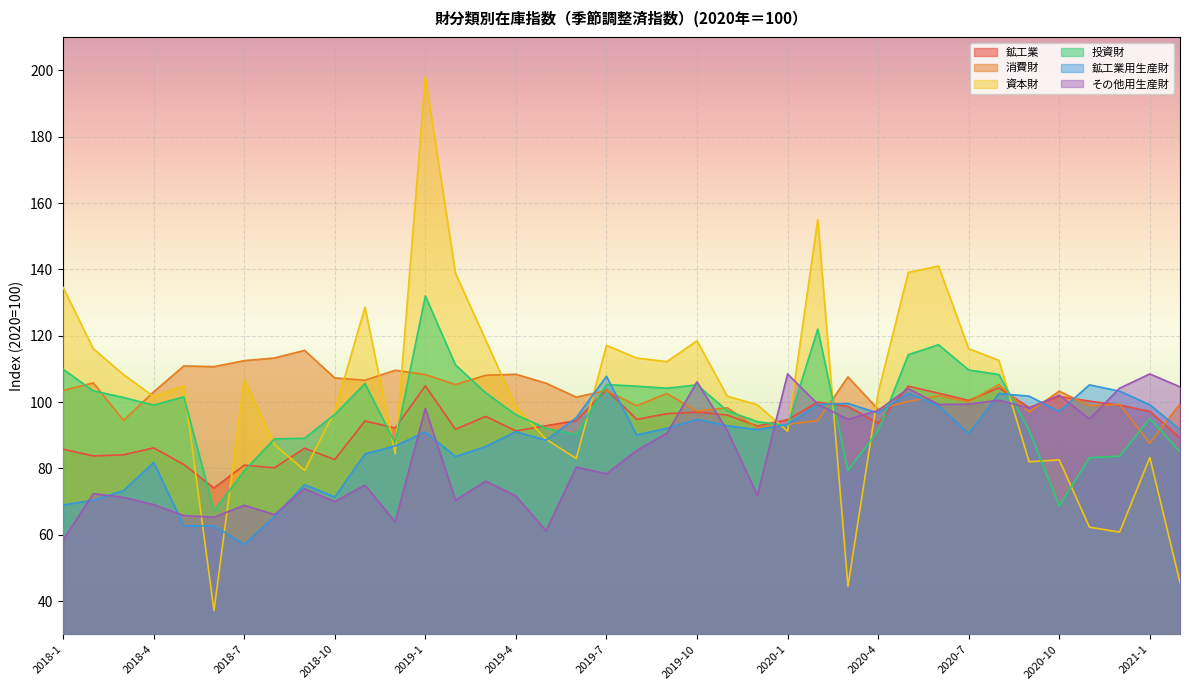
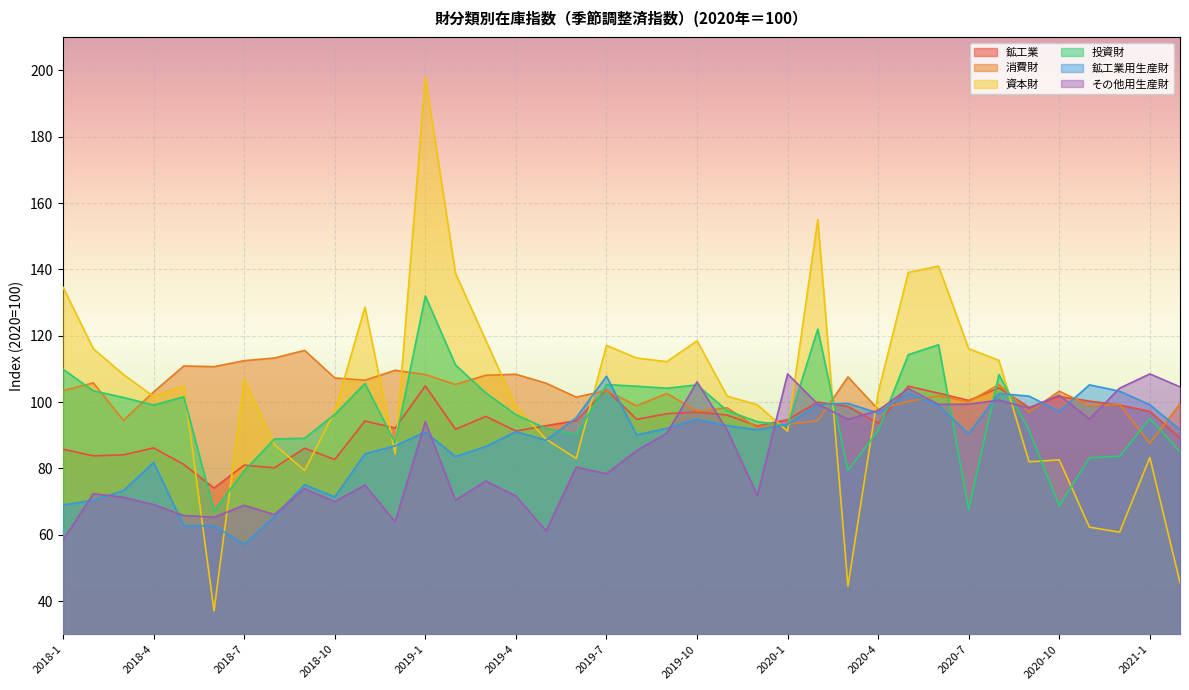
  {
    "投資財": {
      "2018-1": 110,
      "2018-4": 99,
      "2018-7": 79,
      "2018-10": 96,
      "2019-1": 132,
      "2019-4": 96,
      "2019-7": 105,
      "2019-10": 105,
      "2020-4": 91,
-     "2020-7": 110,
+     "2020-7": 68,
      "2020-10": 69,
      "2021-1": 95
    },
    "鉱工業用生産財": {
      "2018-1": 69,
      "2018-4": 82,
      "2018-7": 57,
      "2018-10": 71,
      "2019-1": 91,
      "2019-7": 108,
      "2019-10": 95,
      "2020-4": 97,
      "2020-7": 91,
      "2020-10": 97,
      "2021-1": 99
    },
    "その他用生産財": {
      "2018-1": 58,
      "2018-4": 69,
      "2018-7": 69,
      "2018-10": 70,
-     "2019-1": 98,
+     "2019-1": 94,
      "2019-4": 72,
      "2019-7": 78,
      "2019-10": 106,
      "2020-1": 109,
      "2021-1": 109
    }
  }
